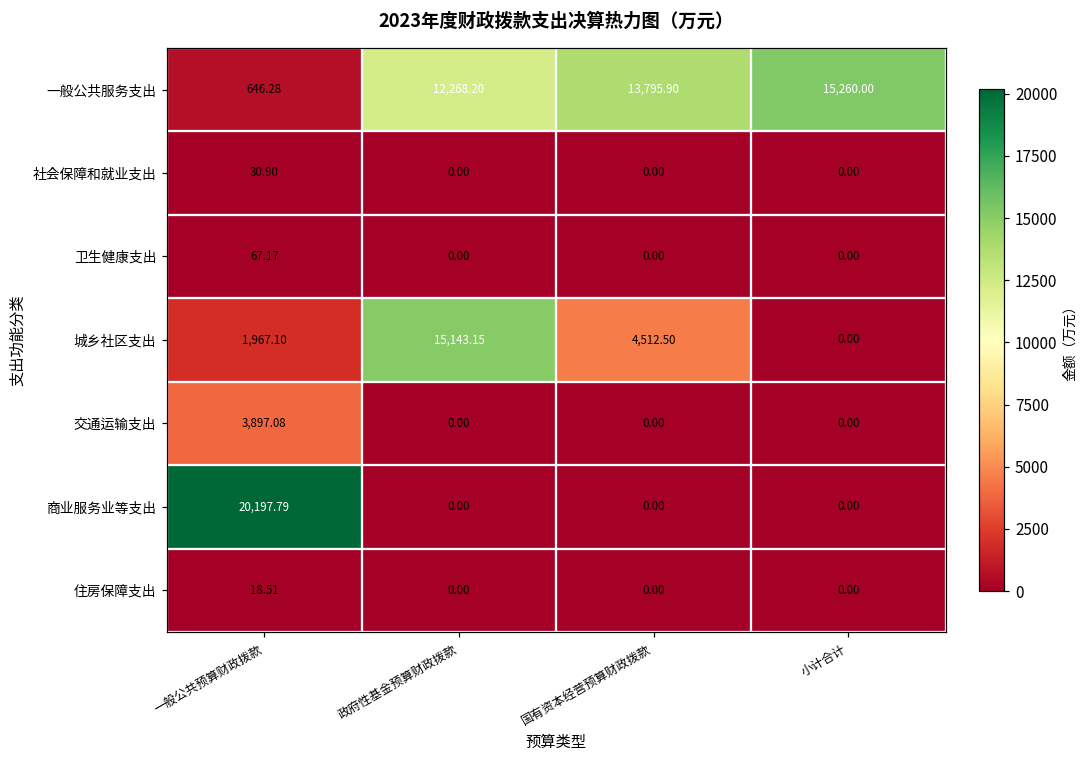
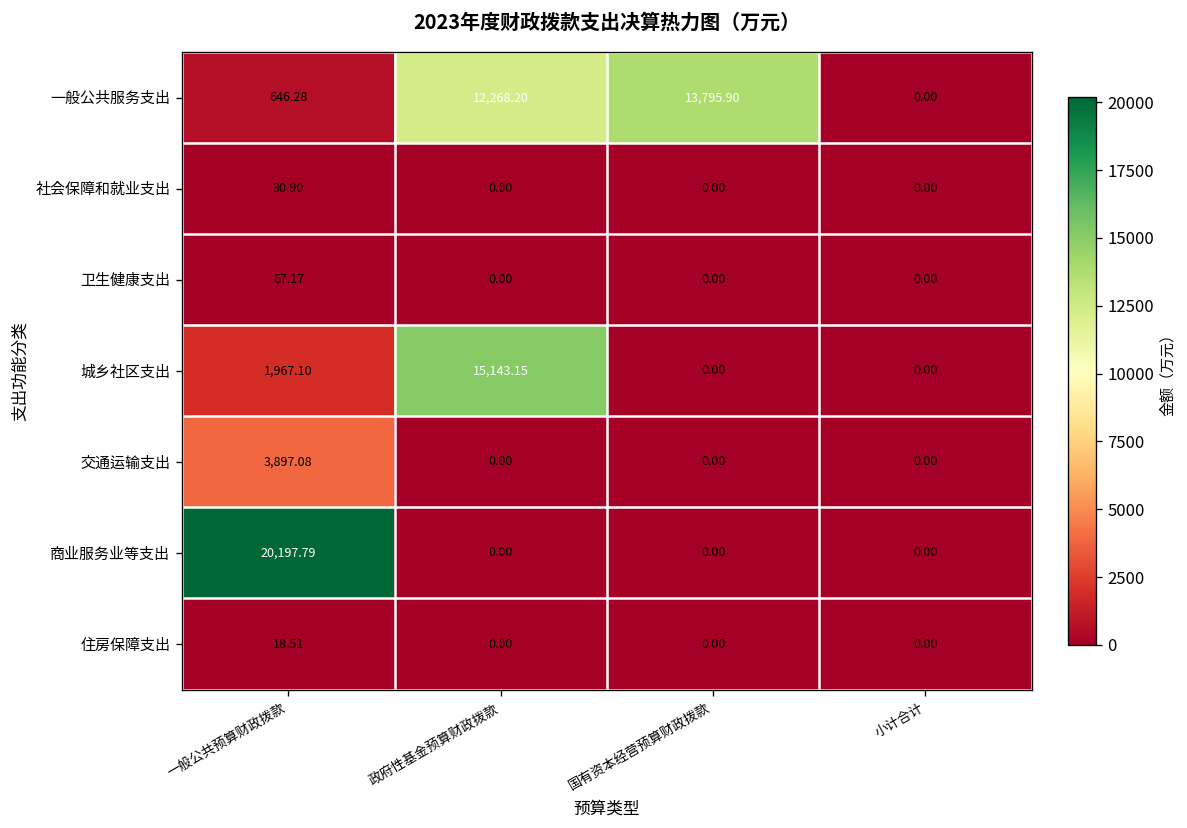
  {
    "一般公共服务支出": {
      "一般公共预算财政拨款": "646.28",
      "政府性基金预算财政拨款": "12,268.20",
      "国有资本经营预算财政拨款": "13,795.90",
-     "小计合计": "15,260.00"
+     "小计合计": "0.00"
    },
    "社会保障和就业支出": {
      "一般公共预算财政拨款": "30.90",
      "政府性基金预算财政拨款": "0.00",
      "国有资本经营预算财政拨款": "0.00",
      "小计合计": "0.00"
    },
    "卫生健康支出": {
      "一般公共预算财政拨款": "67.17",
      "政府性基金预算财政拨款": "0.00",
      "国有资本经营预算财政拨款": "0.00",
      "小计合计": "0.00"
    },
    "城乡社区支出": {
      "一般公共预算财政拨款": "1,967.10",
      "政府性基金预算财政拨款": "15,143.15",
-     "国有资本经营预算财政拨款": "4,512.50",
+     "国有资本经营预算财政拨款": "0.00",
      "小计合计": "0.00"
    },
    "交通运输支出": {
      "一般公共预算财政拨款": "3,897.08",
      "政府性基金预算财政拨款": "0.00",
      "国有资本经营预算财政拨款": "0.00",
      "小计合计": "0.00"
    },
    "商业服务业等支出": {
      "一般公共预算财政拨款": "20,197.79",
      "政府性基金预算财政拨款": "0.00",
      "国有资本经营预算财政拨款": "0.00",
      "小计合计": "0.00"
    },
    "住房保障支出": {
      "一般公共预算财政拨款": "18.51",
      "政府性基金预算财政拨款": "0.00",
      "国有资本经营预算财政拨款": "0.00",
      "小计合计": "0.00"
    }
  }
